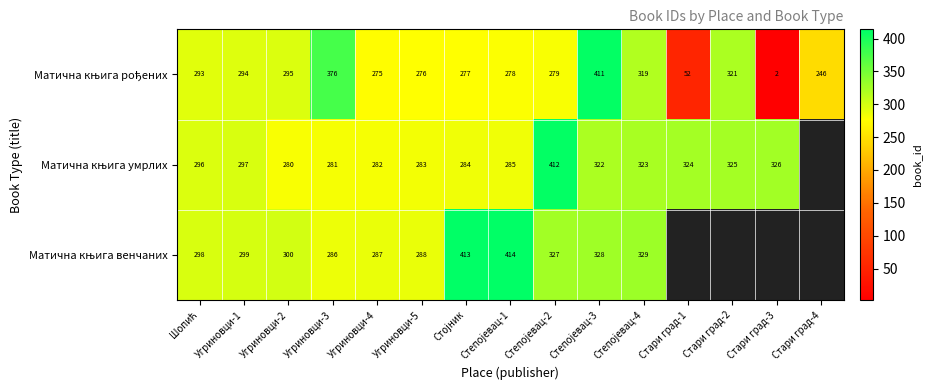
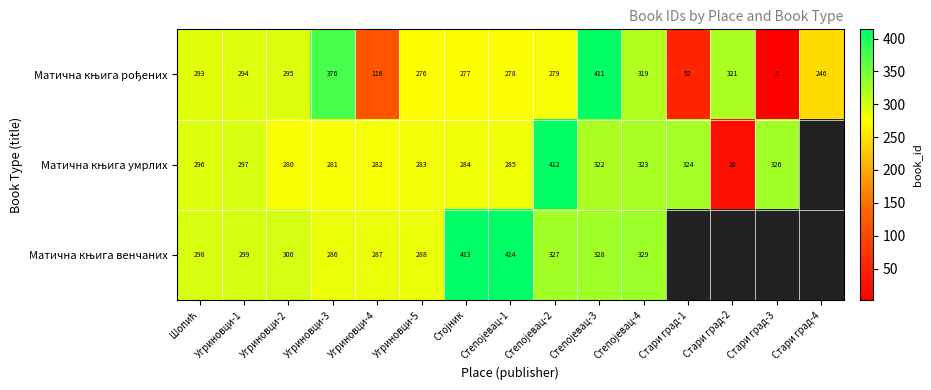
  {
    "Матична књига рођених": {
      "Шопић": 293,
      "Угриновци-1": 294,
      "Угриновци-2": 295,
      "Угриновци-3": 376,
-     "Угриновци-4": 275,
+     "Угриновци-4": 116,
      "Угриновци-5": 276,
      "Стојник": 277,
      "Степојевац-1": 278,
      "Степојевац-2": 279,
      "Степојевац-3": 411,
      "Степојевац-4": 319,
      "Стари град-1": 52,
      "Стари град-2": 321,
      "Стари град-3": 2,
      "Стари град-4": 246
    },
    "Матична књига умрлих": {
      "Шопић": 296,
      "Угриновци-1": 297,
      "Угриновци-2": 280,
      "Угриновци-3": 281,
      "Угриновци-4": 282,
      "Угриновци-5": 283,
      "Стојник": 284,
      "Степојевац-1": 285,
      "Степојевац-2": 412,
      "Степојевац-3": 322,
      "Степојевац-4": 323,
      "Стари град-1": 324,
-     "Стари град-2": 325,
+     "Стари град-2": 26,
      "Стари град-3": 326
    },
    "Матична књига венчаних": {
      "Шопић": 298,
      "Угриновци-1": 299,
      "Угриновци-2": 300,
      "Угриновци-3": 286,
      "Угриновци-4": 287,
      "Угриновци-5": 288,
      "Стојник": 413,
      "Степојевац-1": 414,
      "Степојевац-2": 327,
      "Степојевац-3": 328,
      "Степојевац-4": 329
    }
  }
